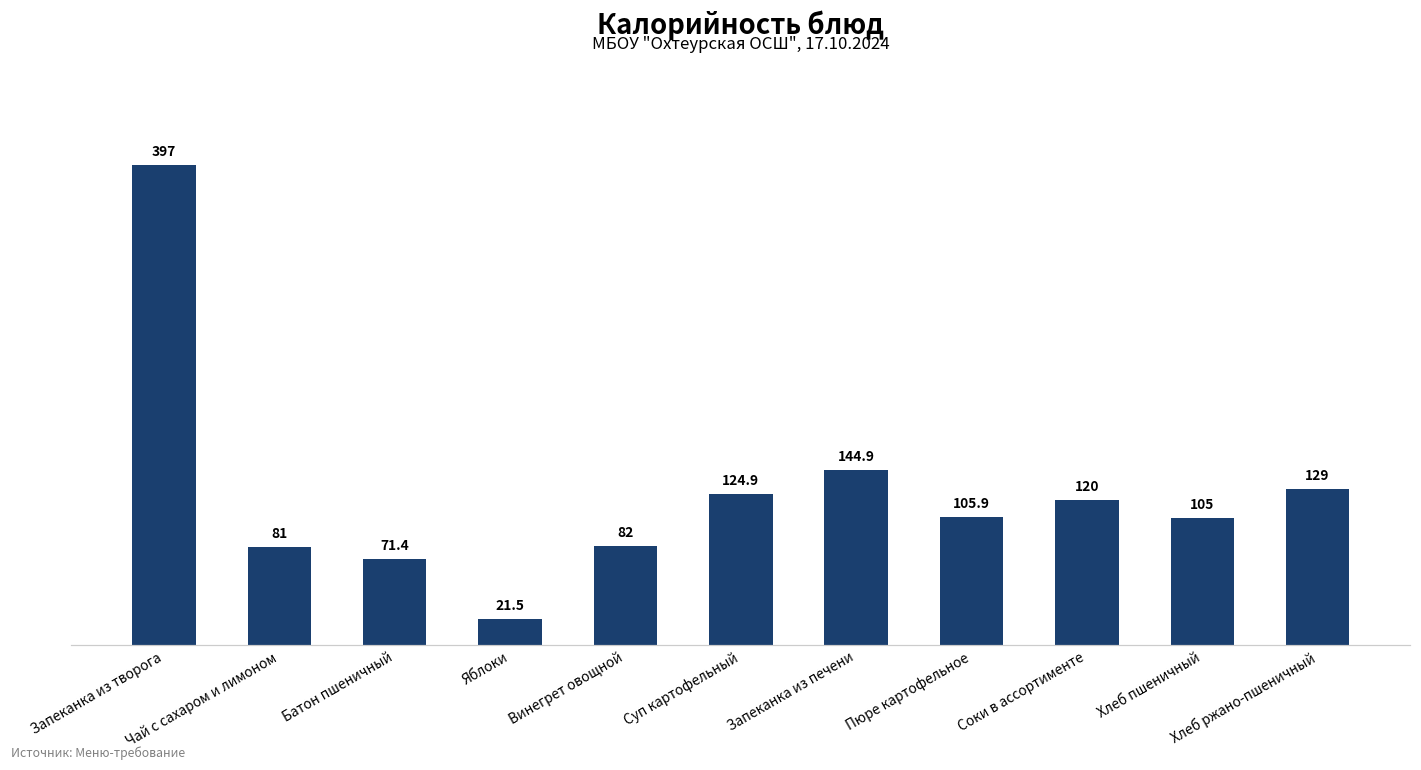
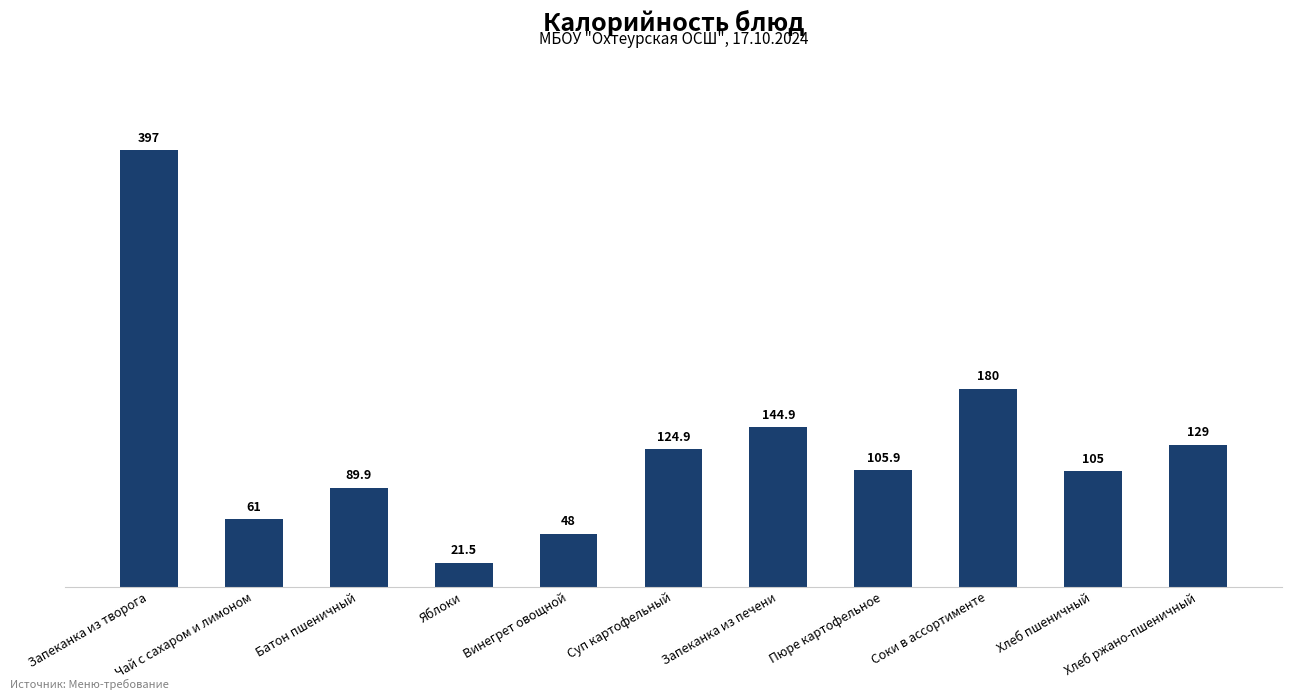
  {
    "Запеканка из творога": 397,
-   "Чай с сахаром и лимоном": 81,
-   "Батон пшеничный": 71.4,
+   "Чай с сахаром и лимоном": 61,
+   "Батон пшеничный": 89.9,
    "Яблоки": 21.5,
-   "Винегрет овощной": 82,
+   "Винегрет овощной": 48,
    "Суп картофельный": 124.9,
    "Запеканка из печени": 144.9,
    "Пюре картофельное": 105.9,
-   "Соки в ассортименте": 120,
+   "Соки в ассортименте": 180,
    "Хлеб пшеничный": 105,
    "Хлеб ржано-пшеничный": 129
  }
